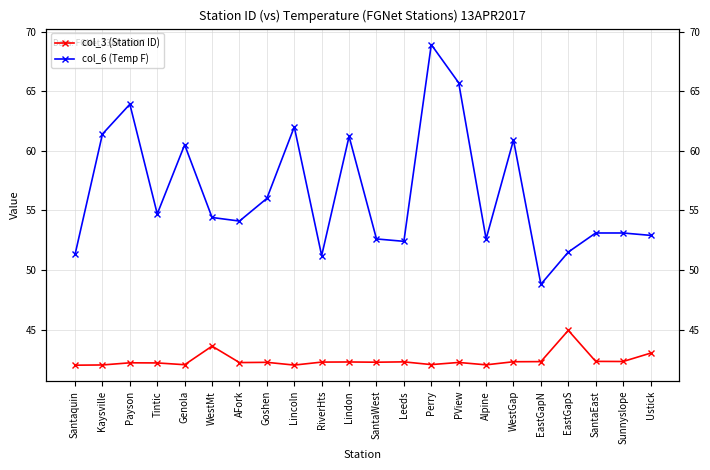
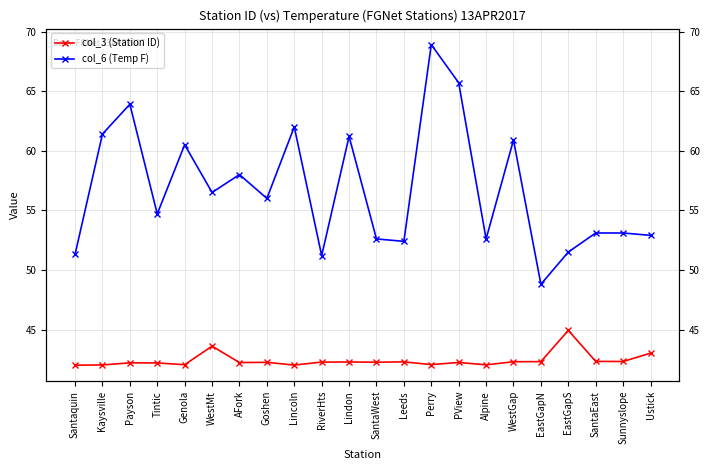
  {
    "col_3 (Station ID)": {
      "Santaquin": 42.0,
      "Kaysville": 42.0,
      "Payson": 42.2,
      "Tintic": 42.2,
      "Genola": 42.1,
      "WestMt": 43.6,
      "AFork": 42.2,
      "Goshen": 42.3,
      "Lincoln": 42.0,
      "RiverHts": 42.3,
      "Lindon": 42.3,
      "SantaWest": 42.3,
      "Leeds": 42.3,
      "Perry": 42.1,
      "PView": 42.2,
      "Alpine": 42.0,
      "WestGap": 42.3,
      "EastGapN": 42.3,
      "EastGapS": 44.9,
      "SantaEast": 42.3,
      "Sunnyslope": 42.3,
      "Ustick": 43.0
    },
    "col_6 (Temp F)": {
      "Santaquin": 51.3,
      "Kaysville": 61.4,
      "Payson": 63.9,
      "Tintic": 54.7,
      "Genola": 60.5,
-     "WestMt": 54.4,
-     "AFork": 54.1,
+     "WestMt": 56.5,
+     "AFork": 58.0,
      "Goshen": 56.0,
      "Lincoln": 62.0,
      "RiverHts": 51.2,
      "Lindon": 61.2,
      "SantaWest": 52.6,
      "Leeds": 52.4,
      "Perry": 68.9,
      "PView": 65.7,
      "Alpine": 52.6,
      "WestGap": 60.9,
      "EastGapN": 48.8,
      "EastGapS": 51.5,
      "SantaEast": 53.1,
      "Sunnyslope": 53.1,
      "Ustick": 52.9
    }
  }
